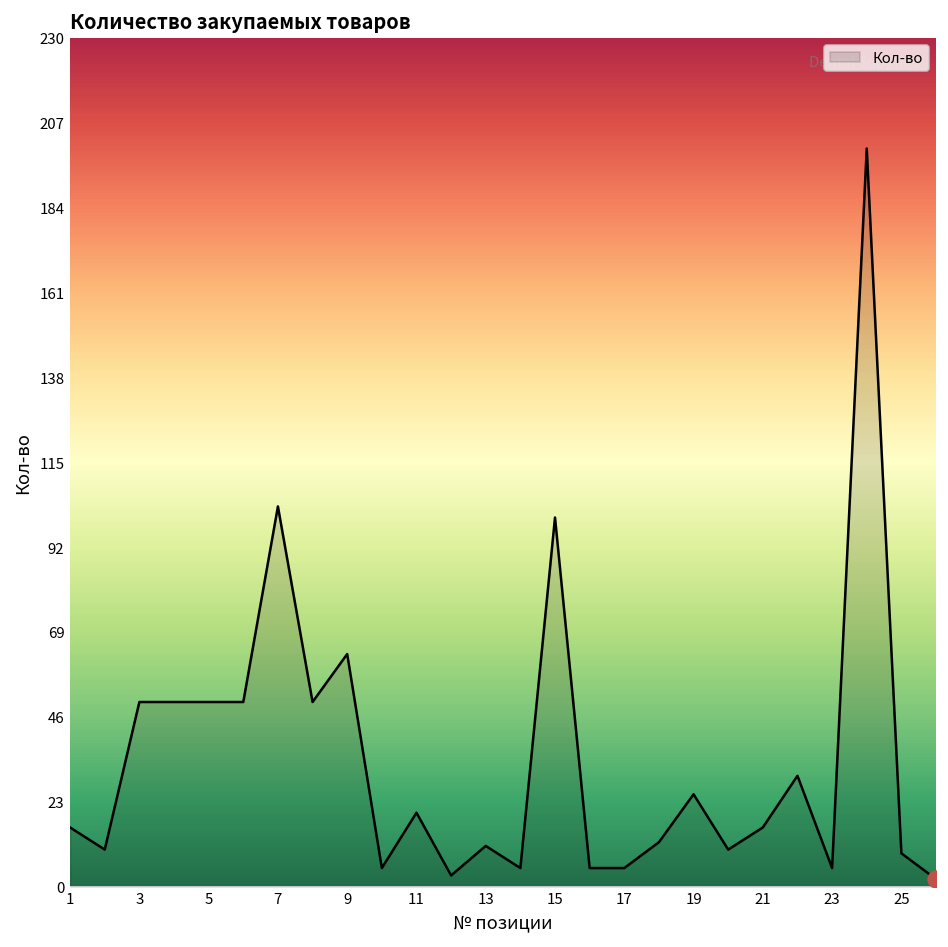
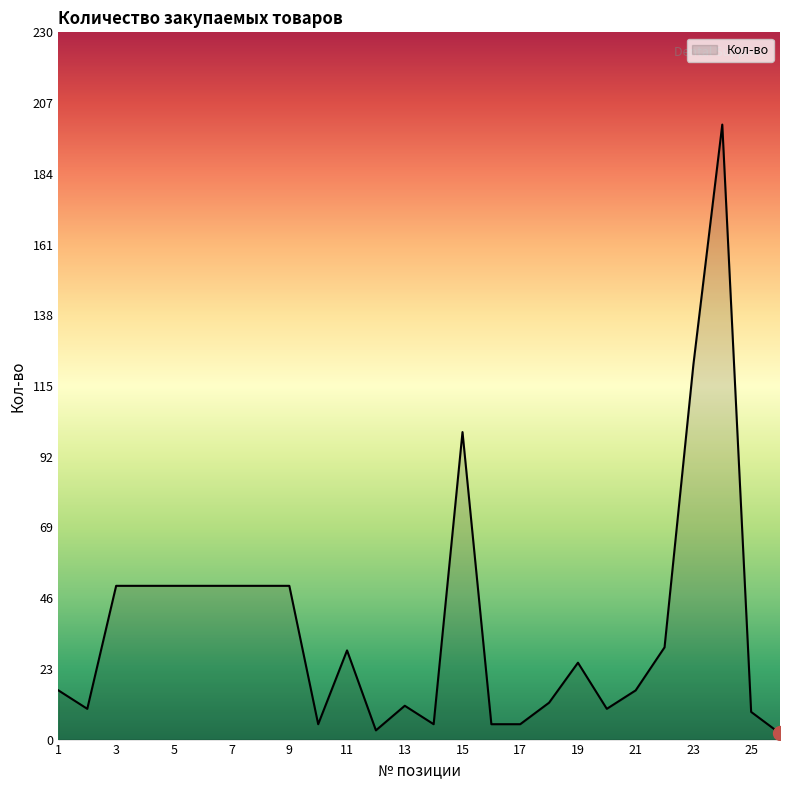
  {
    "Кол-во": {
      "1": 16,
      "3": 50,
      "5": 50,
-     "7": 103,
-     "9": 63,
-     "11": 20,
+     "7": 50,
+     "9": 50,
+     "11": 29,
      "13": 11,
      "15": 100,
      "17": 5,
      "19": 25,
      "21": 16,
-     "23": 5,
+     "23": 122,
      "25": 9
    }
  }
